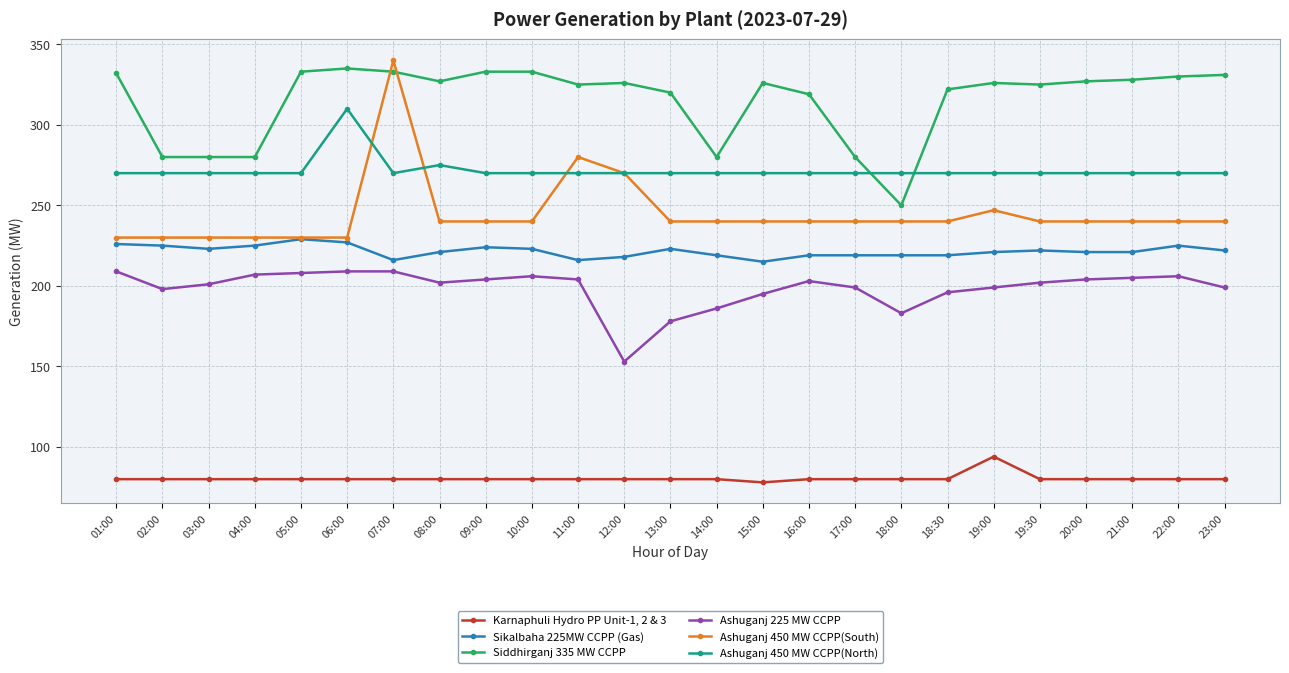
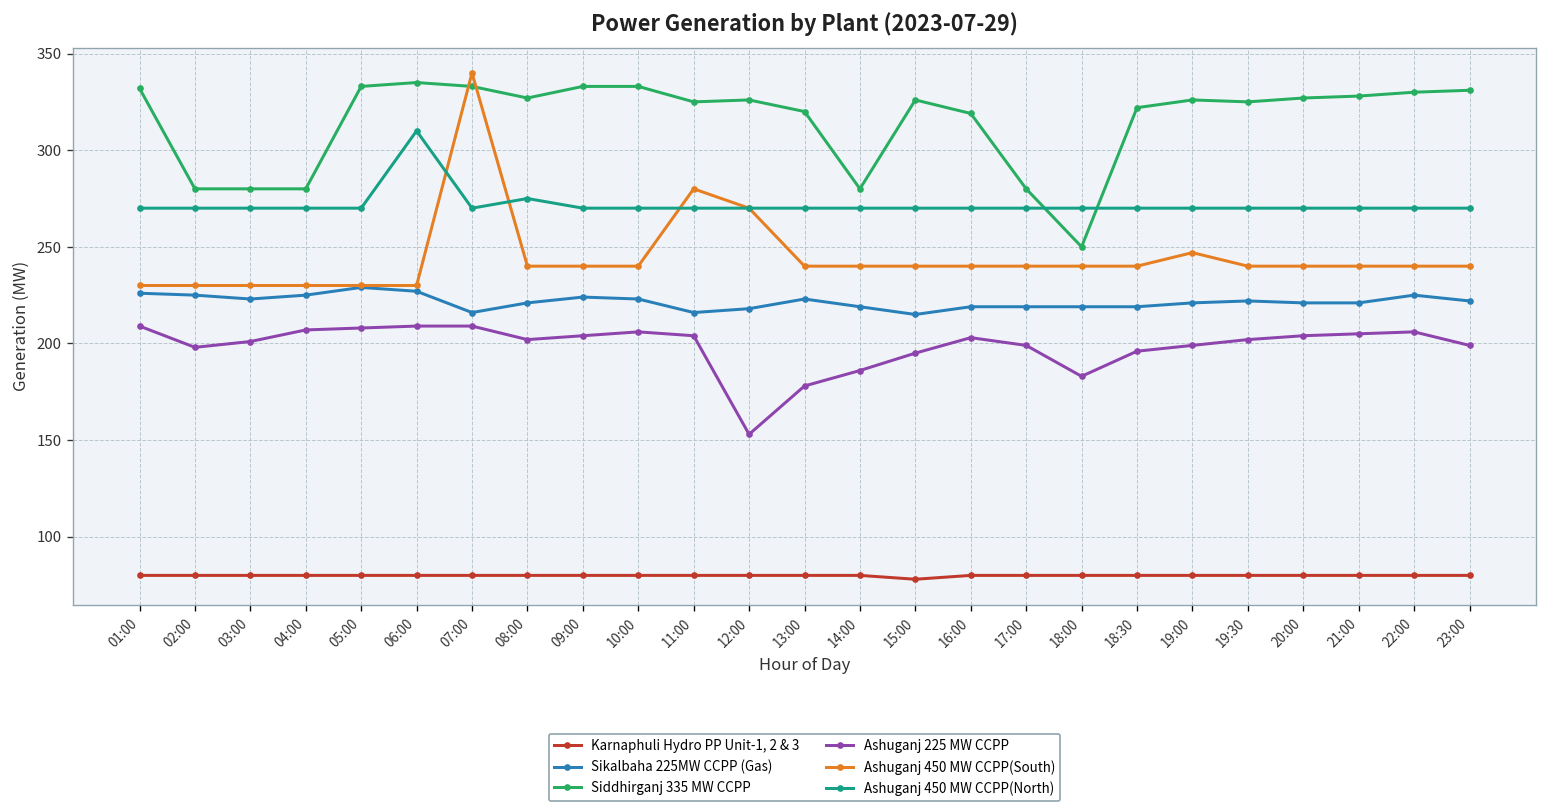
  {
    "Karnaphuli Hydro PP Unit-1, 2 & 3": {
      "01:00": 80,
      "02:00": 80,
      "03:00": 80,
      "04:00": 80,
      "05:00": 80,
      "06:00": 80,
      "07:00": 80,
      "08:00": 80,
      "09:00": 80,
      "10:00": 80,
      "11:00": 80,
      "12:00": 80,
      "13:00": 80,
      "14:00": 80,
      "15:00": 78,
      "16:00": 80,
      "17:00": 80,
      "18:00": 80,
      "18:30": 80,
-     "19:00": 94,
+     "19:00": 80,
      "19:30": 80,
      "20:00": 80,
      "21:00": 80,
      "22:00": 80,
      "23:00": 80
    },
    "Sikalbaha 225MW CCPP (Gas)": {
      "01:00": 226,
      "02:00": 225,
      "03:00": 223,
      "04:00": 225,
      "06:00": 227,
      "07:00": 216,
      "08:00": 221,
      "09:00": 224,
      "10:00": 223,
      "11:00": 216,
      "12:00": 218,
      "13:00": 223,
      "14:00": 219,
      "15:00": 215,
      "16:00": 219,
      "17:00": 219,
      "18:00": 219,
      "18:30": 219,
      "19:00": 221,
      "19:30": 222,
      "20:00": 221,
      "21:00": 221,
      "22:00": 225,
      "23:00": 222
    },
    "Ashuganj 225 MW CCPP": {
      "01:00": 209,
      "02:00": 198,
      "03:00": 201,
      "04:00": 207,
      "05:00": 208,
      "06:00": 209,
      "07:00": 209,
      "08:00": 202,
      "09:00": 204,
      "10:00": 206,
      "11:00": 204,
      "12:00": 153,
      "13:00": 178,
      "14:00": 186,
      "15:00": 195,
      "16:00": 203,
      "17:00": 199,
      "18:00": 183,
      "18:30": 196,
      "19:00": 199,
      "19:30": 202,
      "20:00": 204,
      "21:00": 205,
      "22:00": 206,
      "23:00": 199
    },
    "Ashuganj 450 MW CCPP(South)": {
      "01:00": 230,
      "02:00": 230,
      "03:00": 230,
      "04:00": 230,
      "06:00": 230,
      "07:00": 340,
      "08:00": 240,
      "09:00": 240,
      "10:00": 240,
      "11:00": 280,
      "13:00": 240,
      "14:00": 240,
      "15:00": 240,
      "16:00": 240,
      "17:00": 240,
      "18:00": 240,
      "18:30": 240,
      "19:00": 247,
      "19:30": 240,
      "20:00": 240,
      "21:00": 240,
      "22:00": 240,
      "23:00": 240
    }
  }
